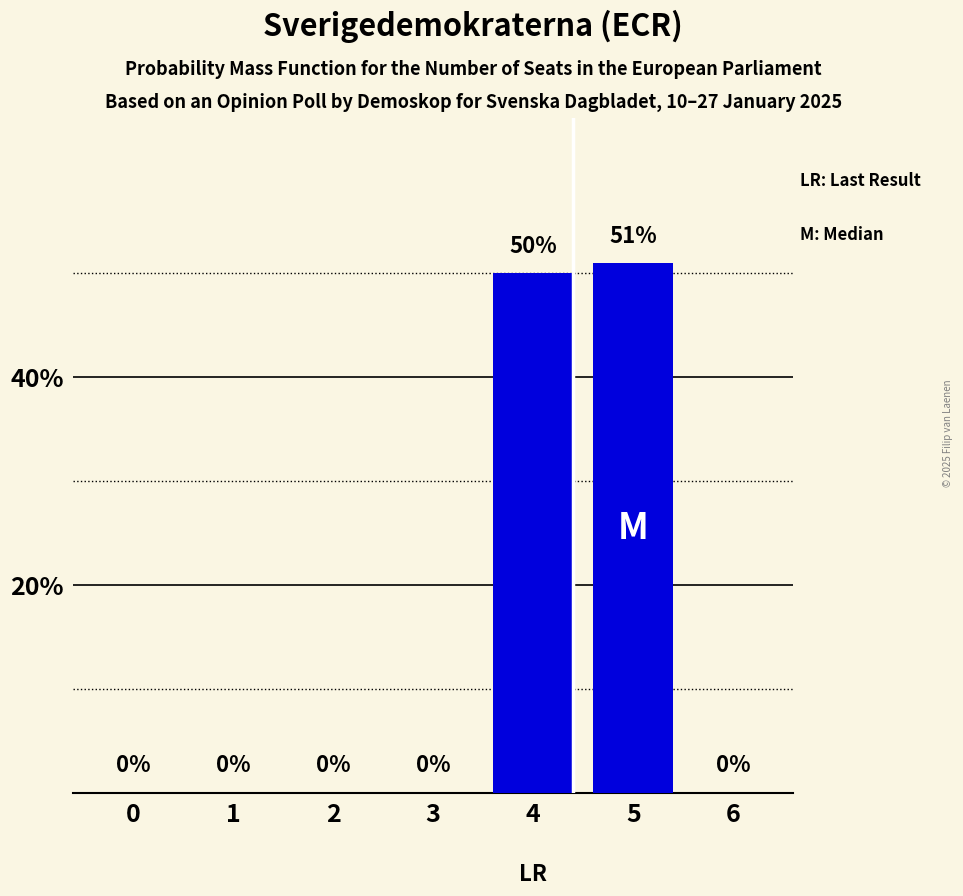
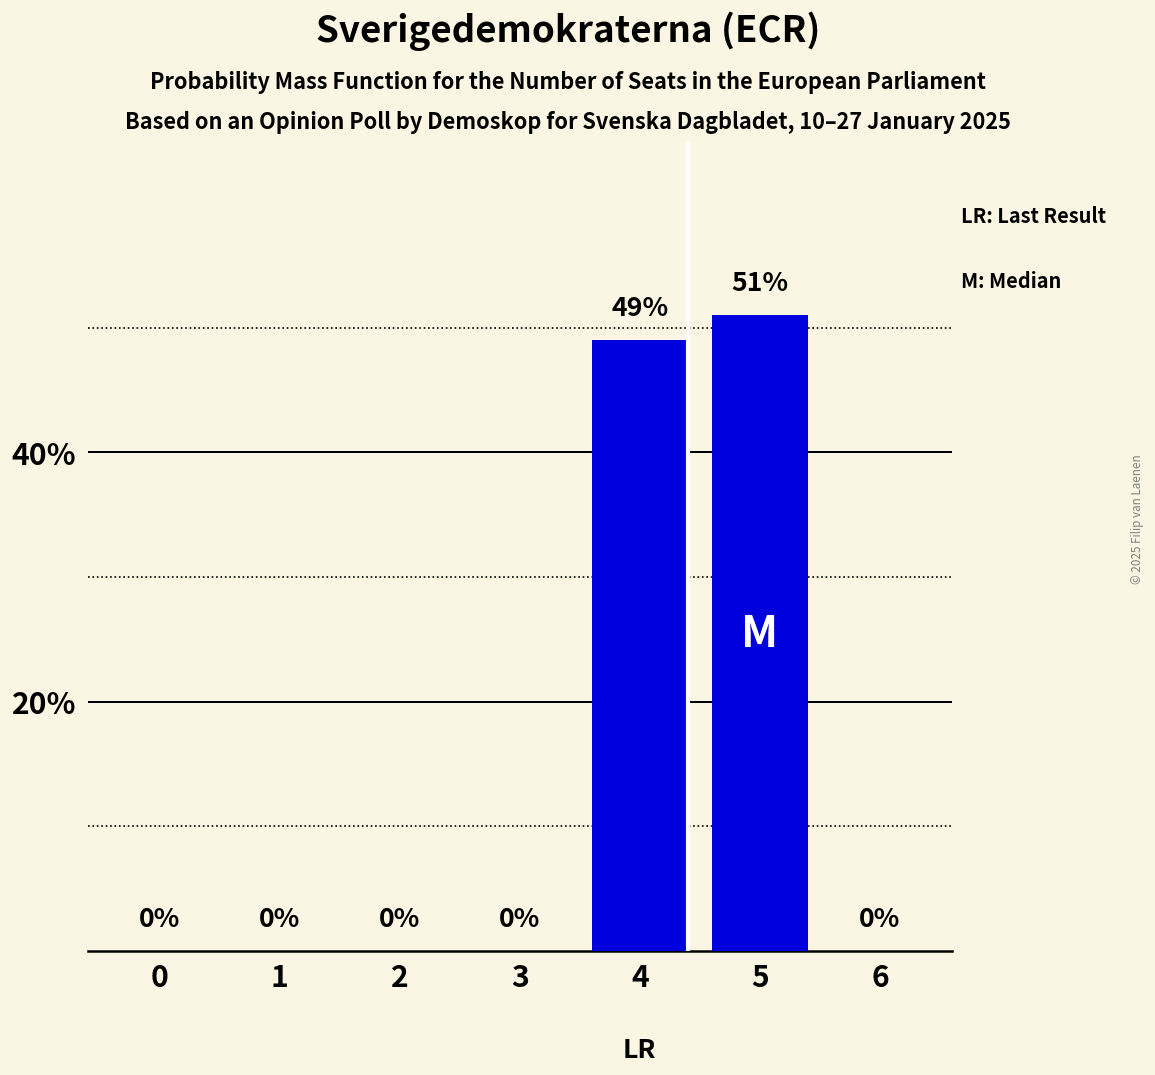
  {
    "0": "0%",
    "1": "0%",
    "2": "0%",
    "3": "0%",
-   "4": "50%",
+   "4": "49%",
    "5": "51%",
    "6": "0%"
  }
